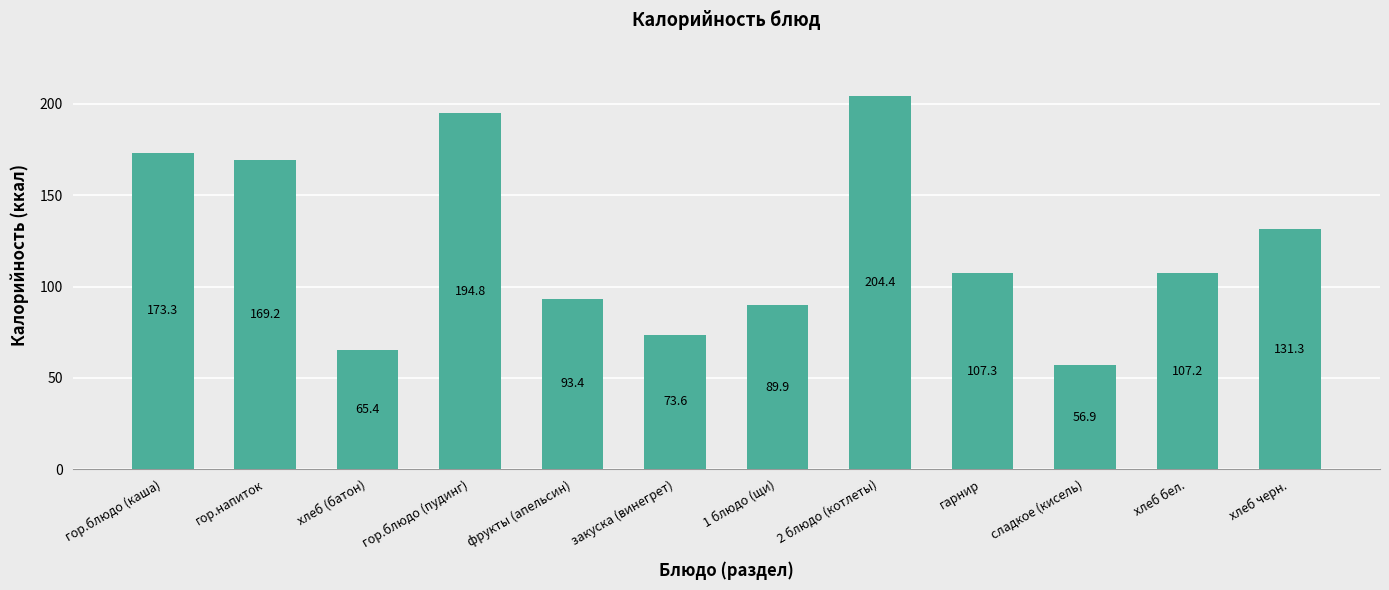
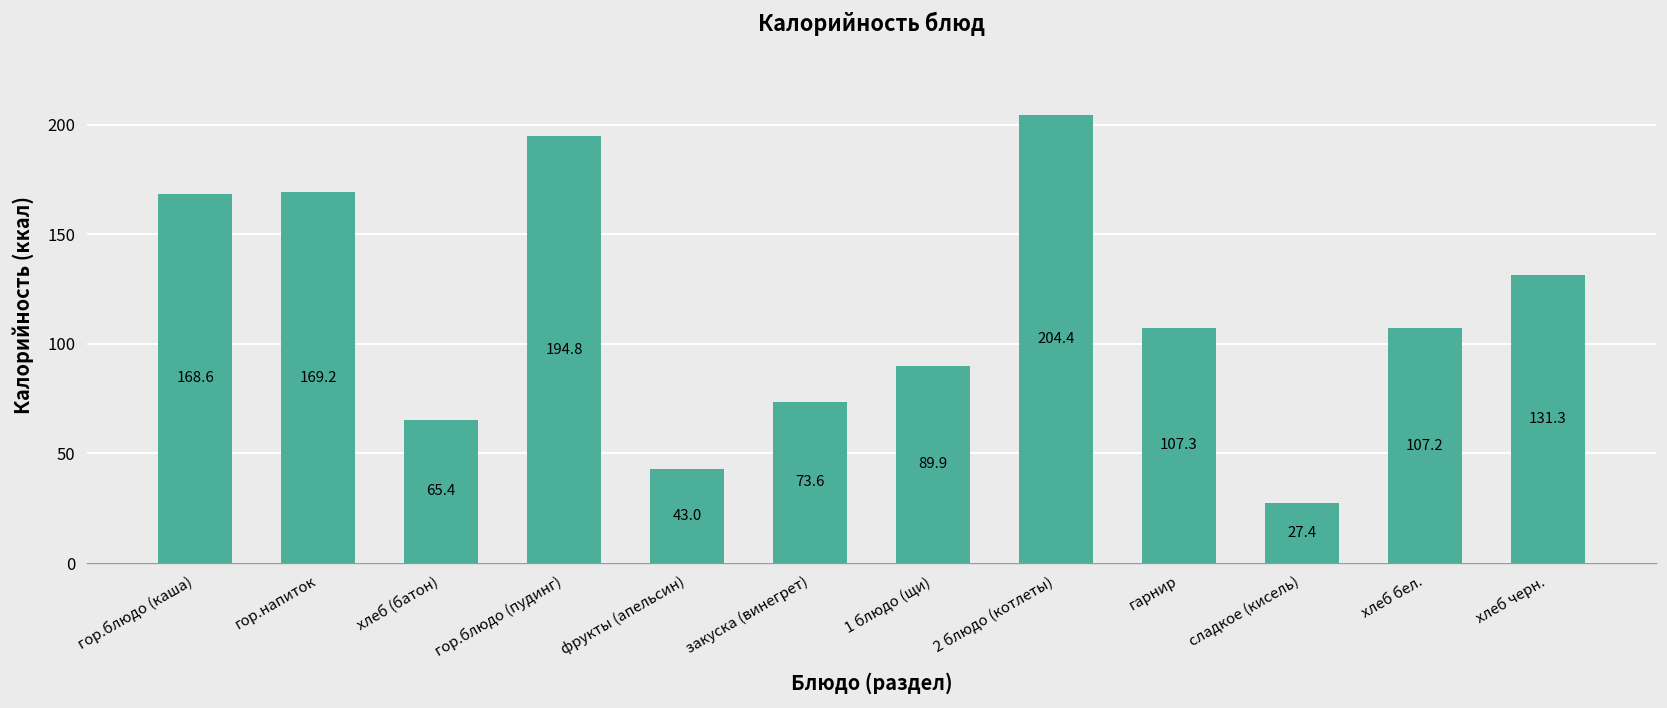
  {
-   "гор.блюдо (каша)": 173.3,
+   "гор.блюдо (каша)": 168.6,
    "гор.напиток": 169.2,
    "хлеб (батон)": 65.4,
    "гор.блюдо (пудинг)": 194.8,
-   "фрукты (апельсин)": 93.4,
+   "фрукты (апельсин)": 43.0,
    "закуска (винегрет)": 73.6,
    "1 блюдо (щи)": 89.9,
    "2 блюдо (котлеты)": 204.4,
    "гарнир": 107.3,
-   "сладкое (кисель)": 56.9,
+   "сладкое (кисель)": 27.4,
    "хлеб бел.": 107.2,
    "хлеб черн.": 131.3
  }
